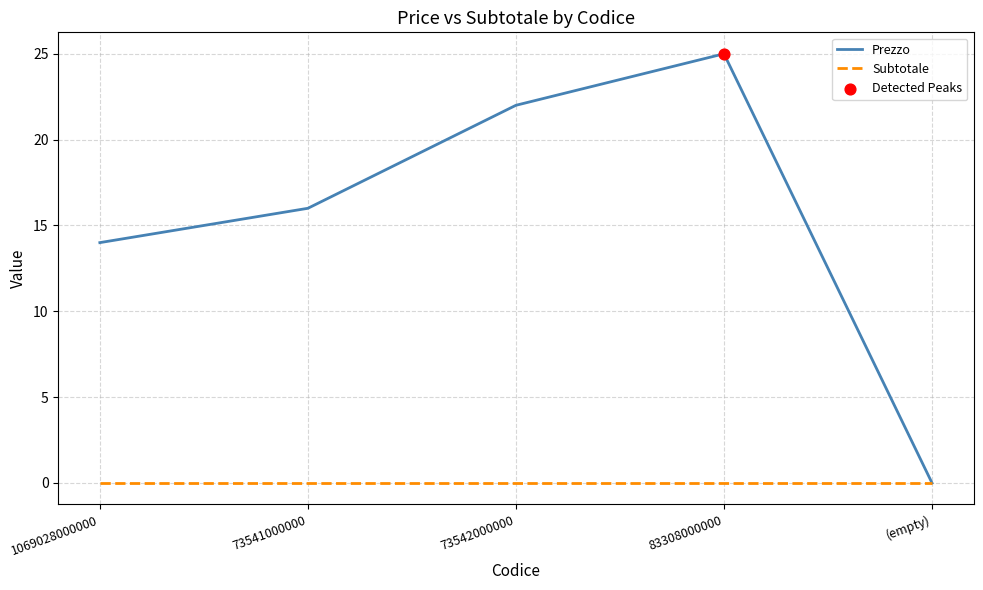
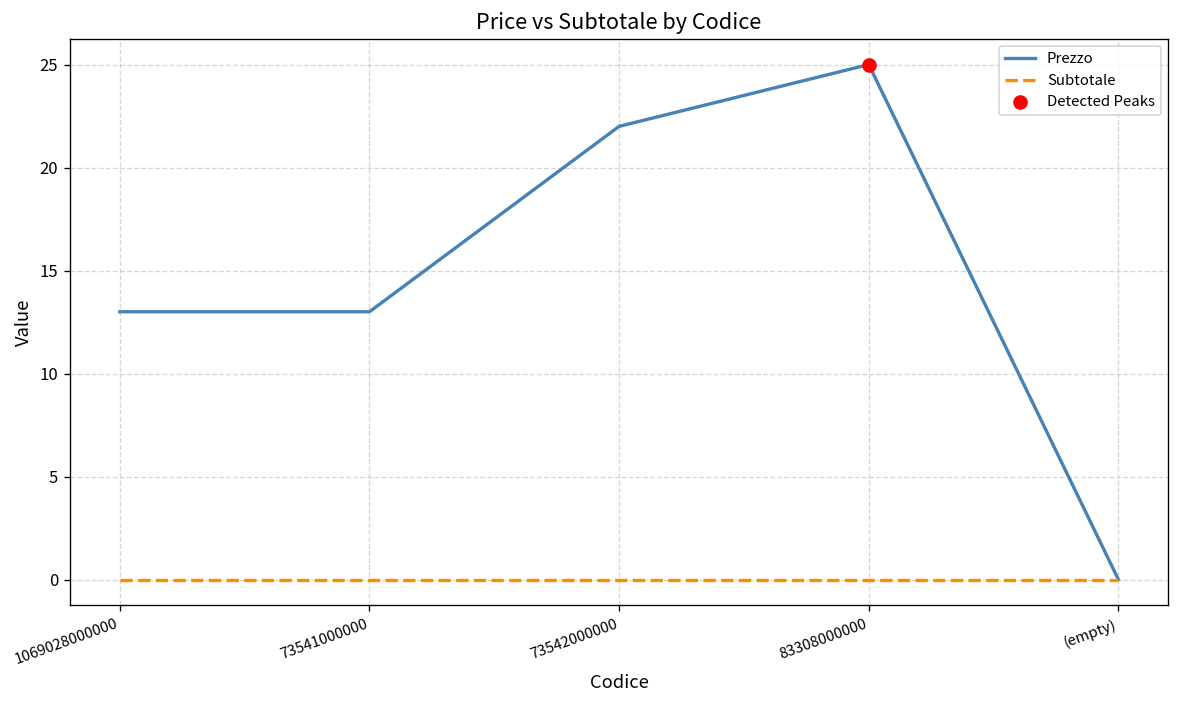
  {
    "Prezzo": {
-     "1069028000000": 14,
-     "73541000000": 16,
+     "1069028000000": 13,
+     "73541000000": 13,
      "73542000000": 22
    },
    "Subtotale": {
      "1069028000000": 0,
      "73541000000": 0,
      "73542000000": 0,
      "83308000000": 0
    }
  }
